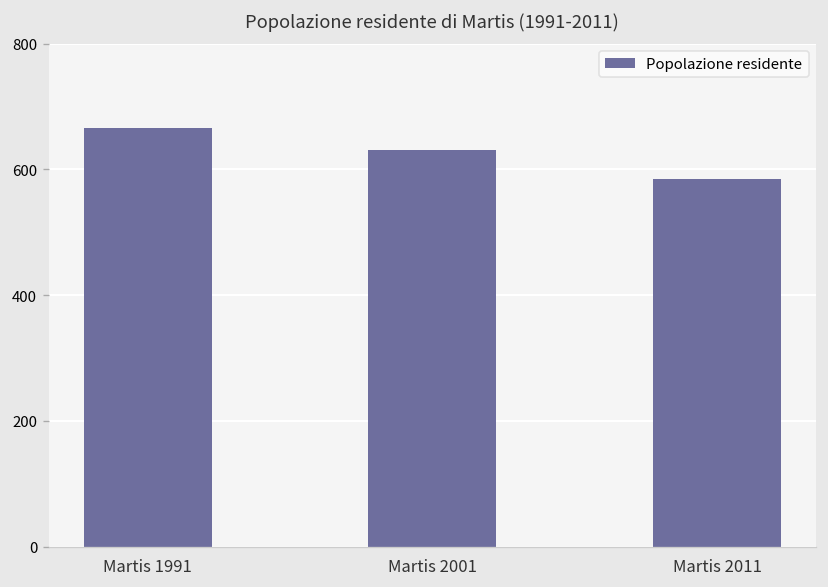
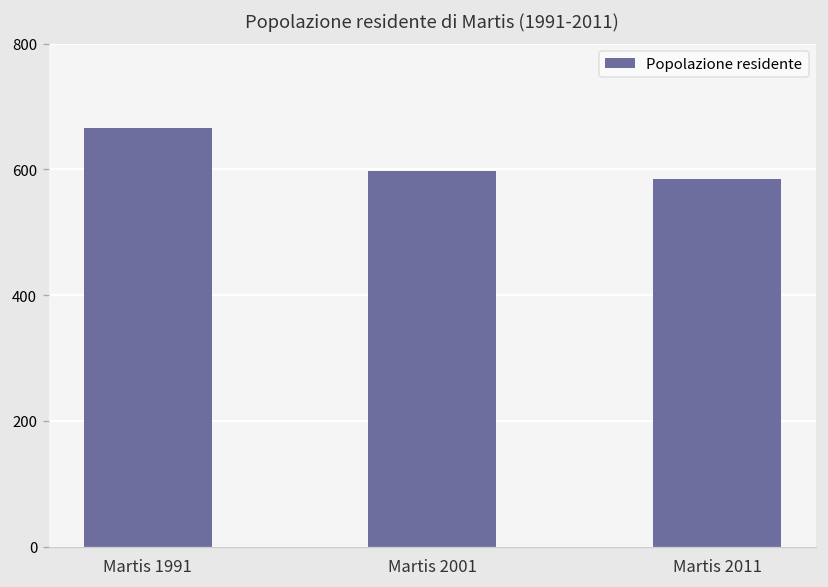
  {
    "Martis 1991": 670,
-   "Martis 2001": 630,
+   "Martis 2001": 600,
    "Martis 2011": 590
  }
